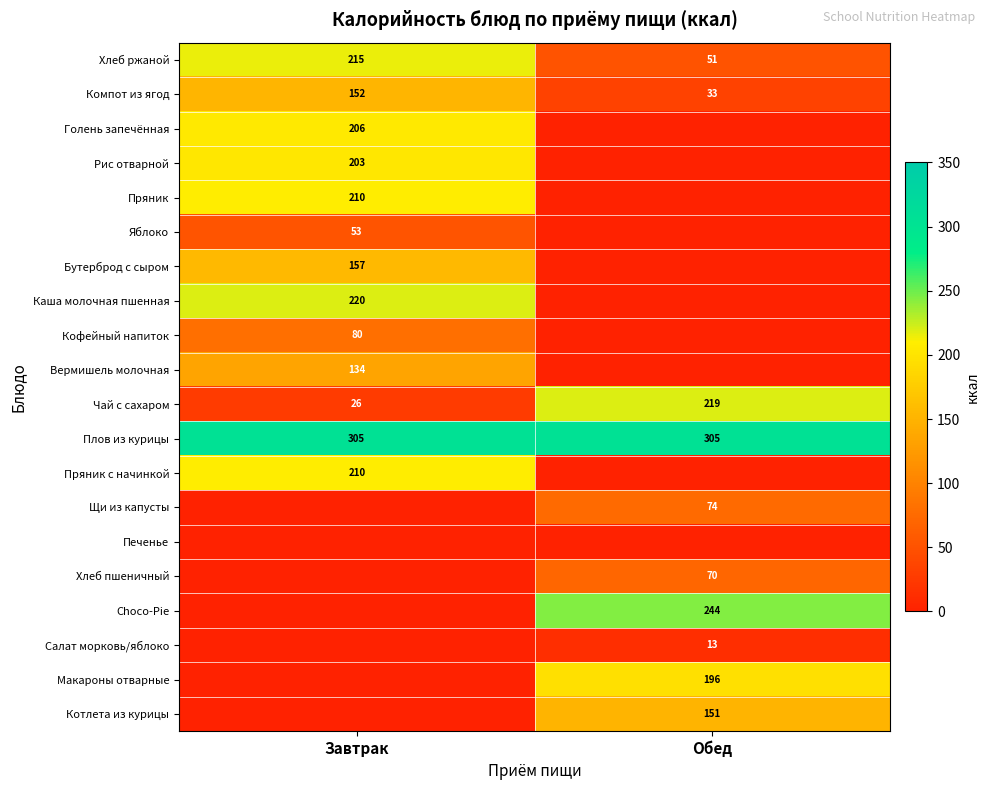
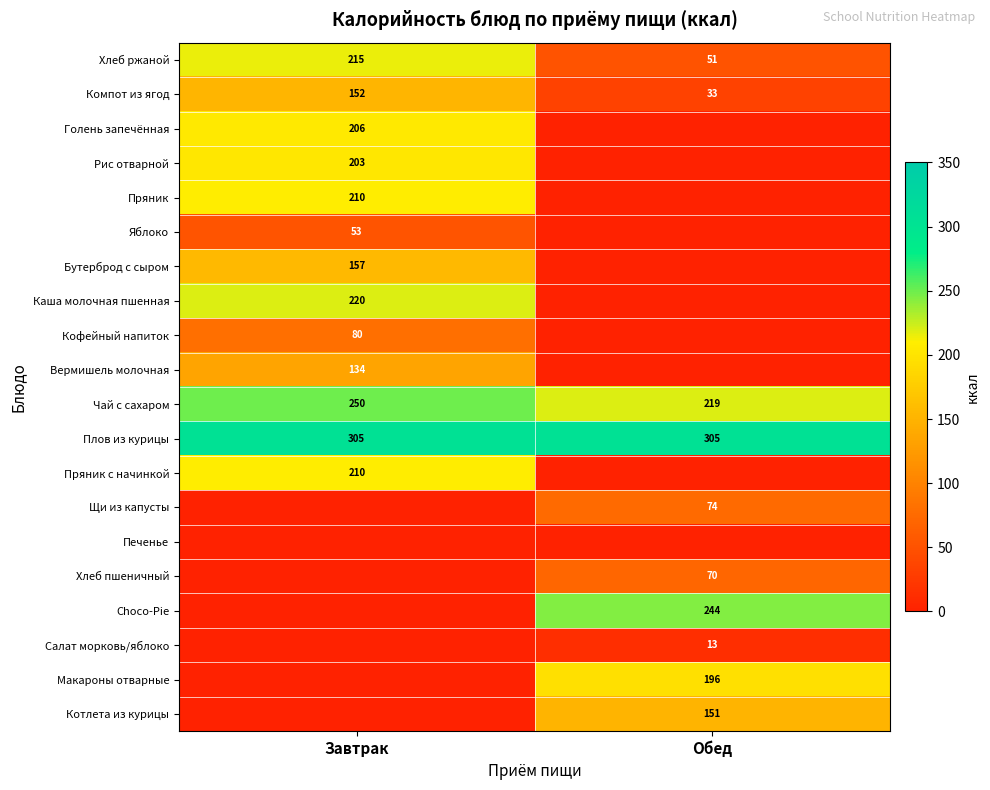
  {
    "Хлеб ржаной": {
      "Завтрак": 215,
      "Обед": 51
    },
    "Компот из ягод": {
      "Завтрак": 152,
      "Обед": 33
    },
    "Голень запечённая": {
      "Завтрак": 206
    },
    "Рис отварной": {
      "Завтрак": 203
    },
    "Пряник": {
      "Завтрак": 210
    },
    "Яблоко": {
      "Завтрак": 53
    },
    "Бутерброд с сыром": {
      "Завтрак": 157
    },
    "Каша молочная пшенная": {
      "Завтрак": 220
    },
    "Кофейный напиток": {
      "Завтрак": 80
    },
    "Вермишель молочная": {
      "Завтрак": 134
    },
    "Чай с сахаром": {
-     "Завтрак": 26,
+     "Завтрак": 250,
      "Обед": 219
    },
    "Плов из курицы": {
      "Завтрак": 305,
      "Обед": 305
    },
    "Пряник с начинкой": {
      "Завтрак": 210
    },
    "Щи из капусты": {
      "Обед": 74
    },
    "Хлеб пшеничный": {
      "Обед": 70
    },
    "Choco-Pie": {
      "Обед": 244
    },
    "Салат морковь/яблоко": {
      "Обед": 13
    },
    "Макароны отварные": {
      "Обед": 196
    },
    "Котлета из курицы": {
      "Обед": 151
    }
  }
